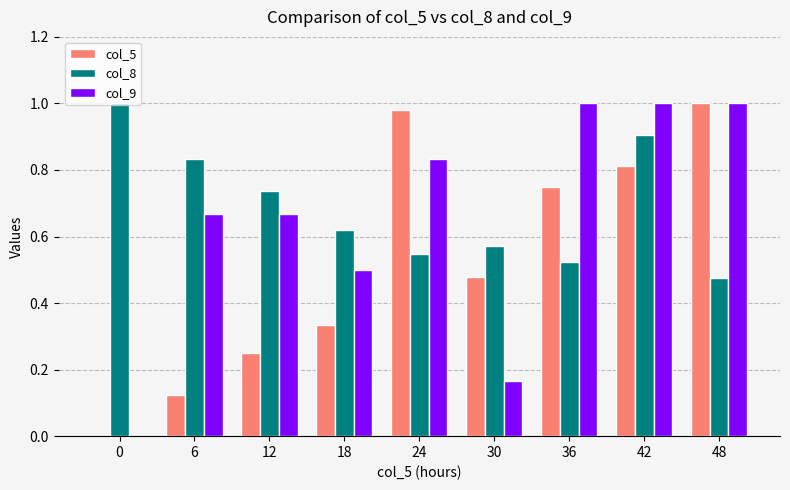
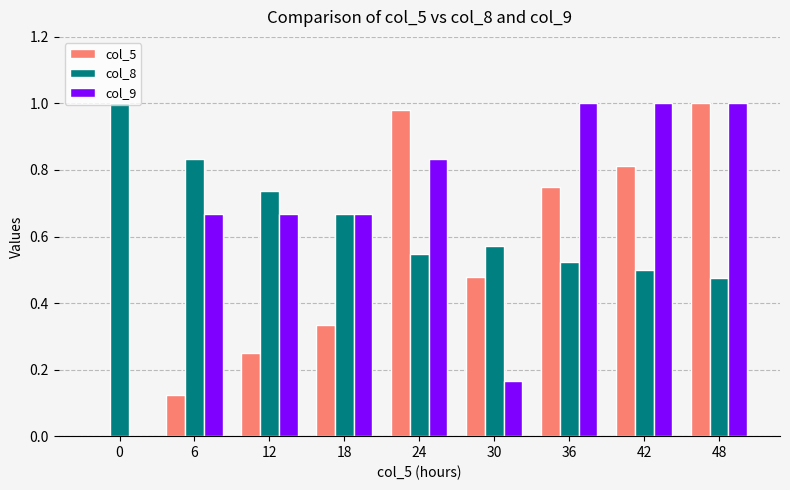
  {
    "col_5": {
      "0": 0.00,
      "6": 0.13,
      "12": 0.25,
      "18": 0.33,
      "24": 0.98,
      "30": 0.48,
      "36": 0.75,
      "42": 0.81,
      "48": 1.00
    },
    "col_8": {
      "6": 0.83,
      "12": 0.74,
-     "18": 0.62,
+     "18": 0.67,
      "24": 0.55,
      "30": 0.57,
      "36": 0.52,
-     "42": 0.90,
+     "42": 0.50,
      "48": 0.48
    },
    "col_9": {
      "0": 0.00,
      "6": 0.67,
      "12": 0.67,
-     "18": 0.50,
+     "18": 0.67,
      "24": 0.83,
      "30": 0.17,
      "36": 1.00,
      "42": 1.00,
      "48": 1.00
    }
  }
